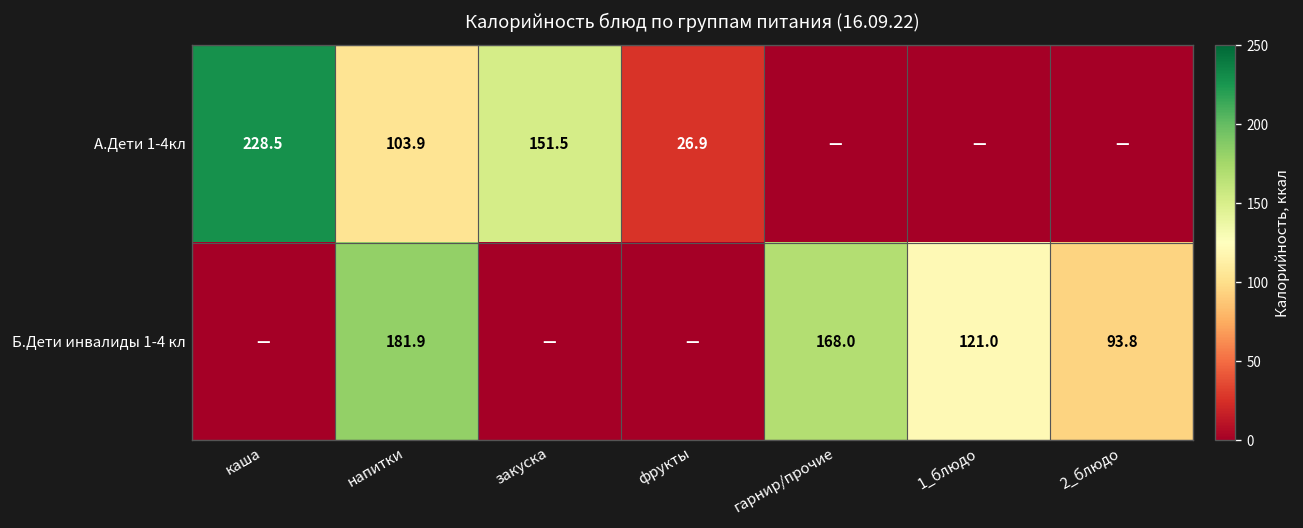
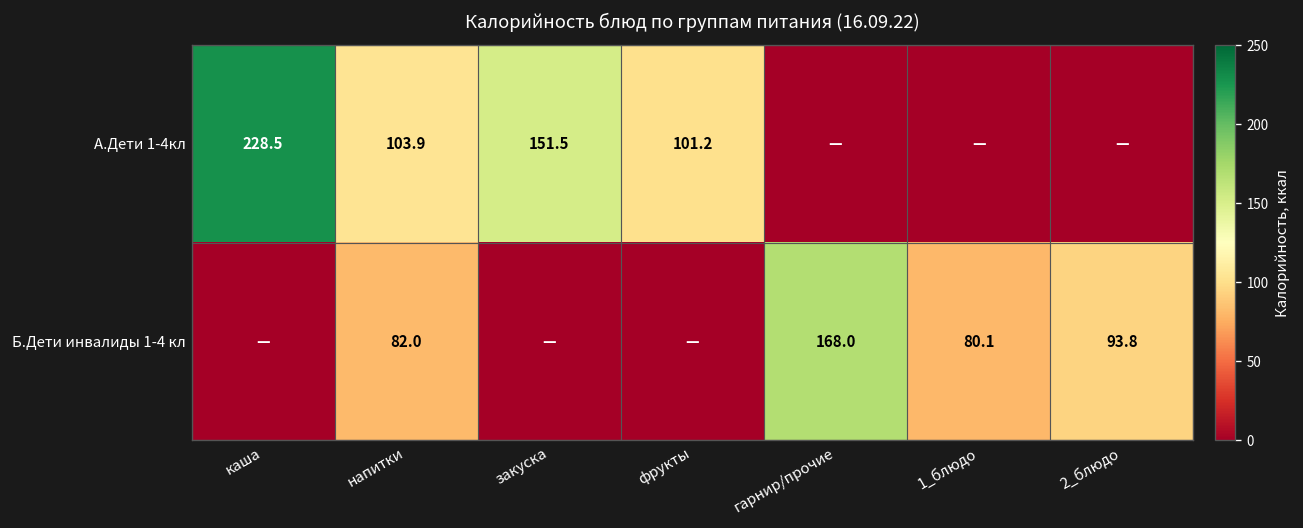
  {
    "А.Дети 1-4кл": {
      "каша": 228.5,
      "напитки": 103.9,
      "закуска": 151.5,
-     "фрукты": 26.9
+     "фрукты": 101.2
    },
    "Б.Дети инвалиды 1-4 кл": {
-     "напитки": 181.9,
+     "напитки": 82.0,
      "гарнир/прочие": 168.0,
-     "1_блюдо": 121.0,
+     "1_блюдо": 80.1,
      "2_блюдо": 93.8
    }
  }
